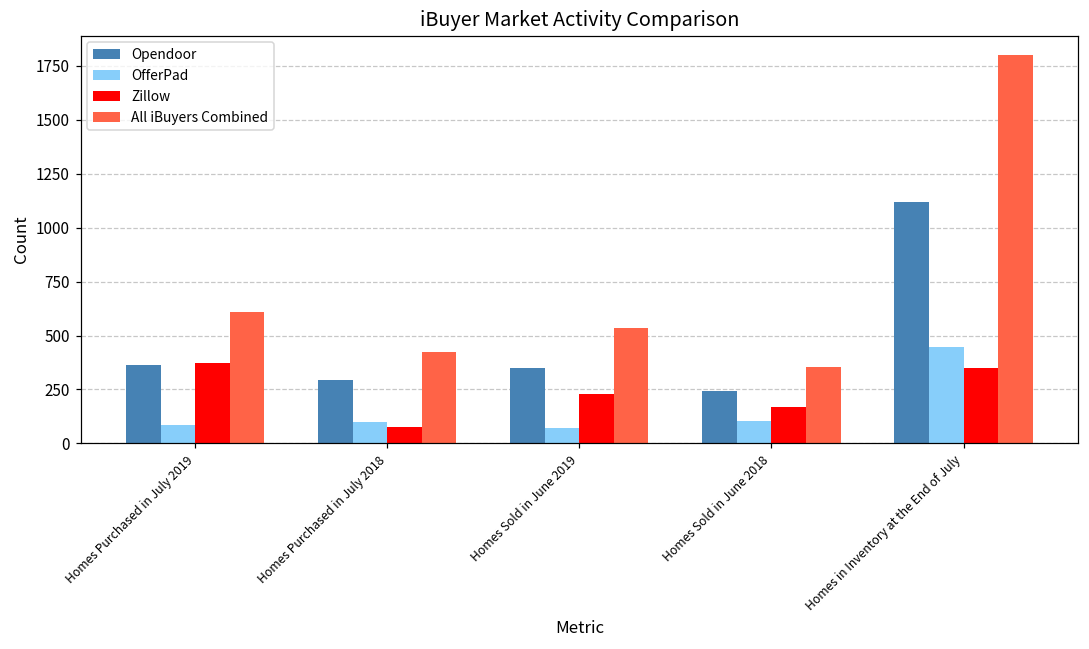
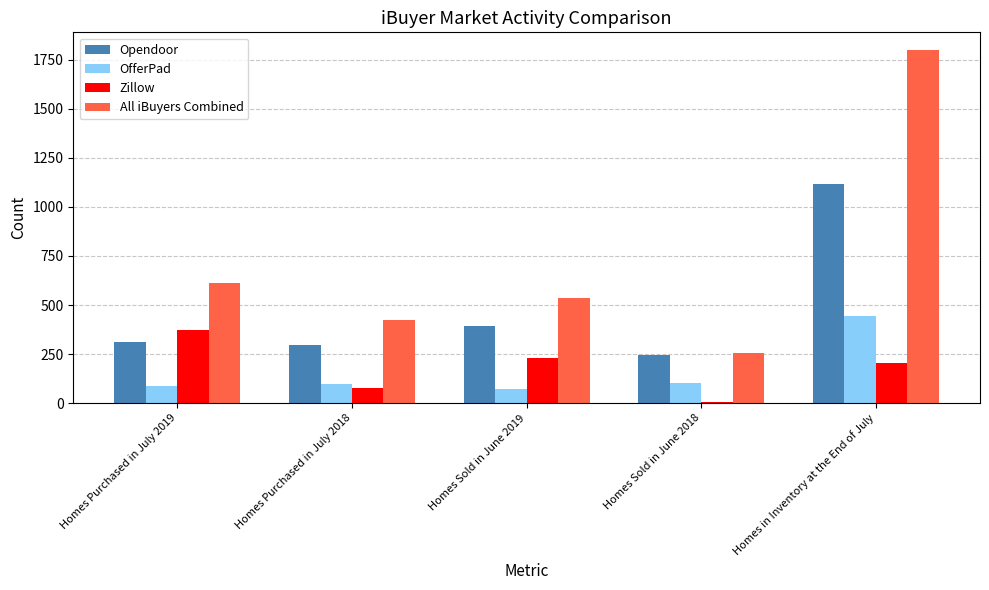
  {
    "Opendoor": {
-     "Homes Purchased in July 2019": 360,
+     "Homes Purchased in July 2019": 310,
      "Homes Purchased in July 2018": 300,
-     "Homes Sold in June 2019": 350,
+     "Homes Sold in June 2019": 400,
      "Homes Sold in June 2018": 250,
      "Homes in Inventory at the End of July": 1120
    },
    "OfferPad": {
      "Homes Purchased in July 2019": 90,
      "Homes Purchased in July 2018": 100,
      "Homes Sold in June 2019": 70,
      "Homes Sold in June 2018": 100,
      "Homes in Inventory at the End of July": 450
    },
    "Zillow": {
      "Homes Purchased in July 2019": 370,
      "Homes Purchased in July 2018": 80,
      "Homes Sold in June 2019": 230,
-     "Homes Sold in June 2018": 170,
-     "Homes in Inventory at the End of July": 350
+     "Homes Sold in June 2018": 10,
+     "Homes in Inventory at the End of July": 200
    },
    "All iBuyers Combined": {
      "Homes Purchased in July 2019": 610,
      "Homes Purchased in July 2018": 420,
      "Homes Sold in June 2019": 540,
-     "Homes Sold in June 2018": 360,
+     "Homes Sold in June 2018": 260,
      "Homes in Inventory at the End of July": 1800
    }
  }
